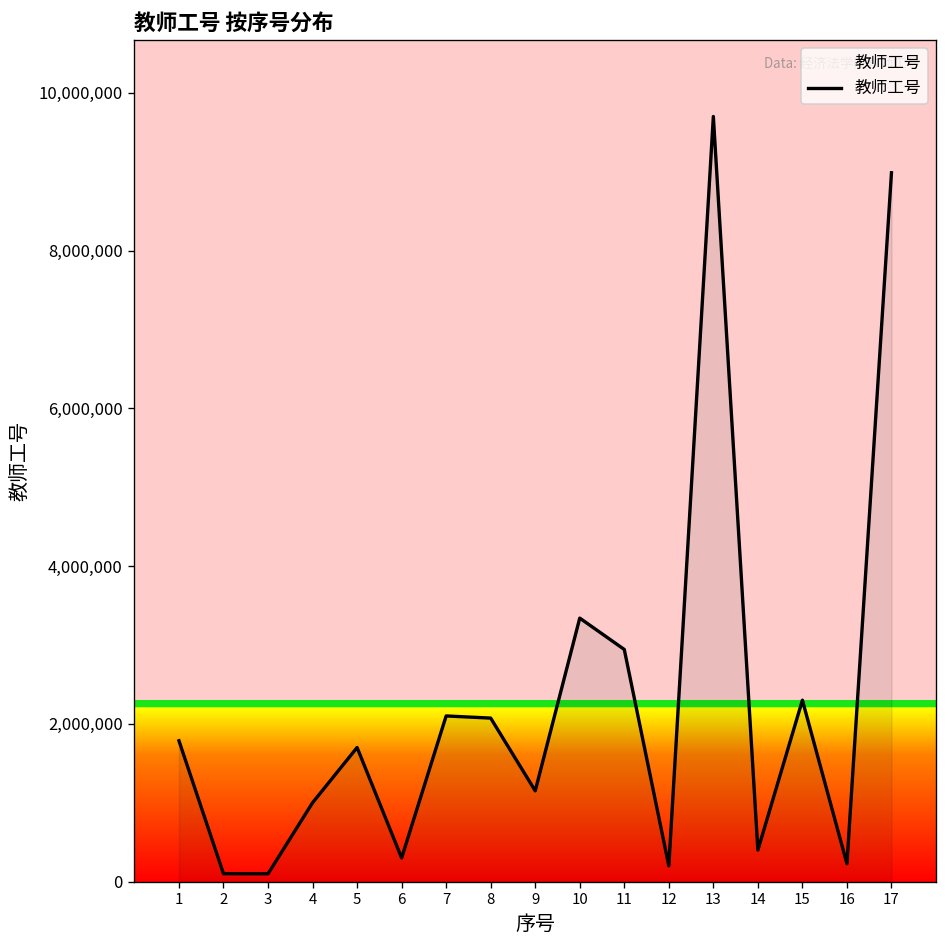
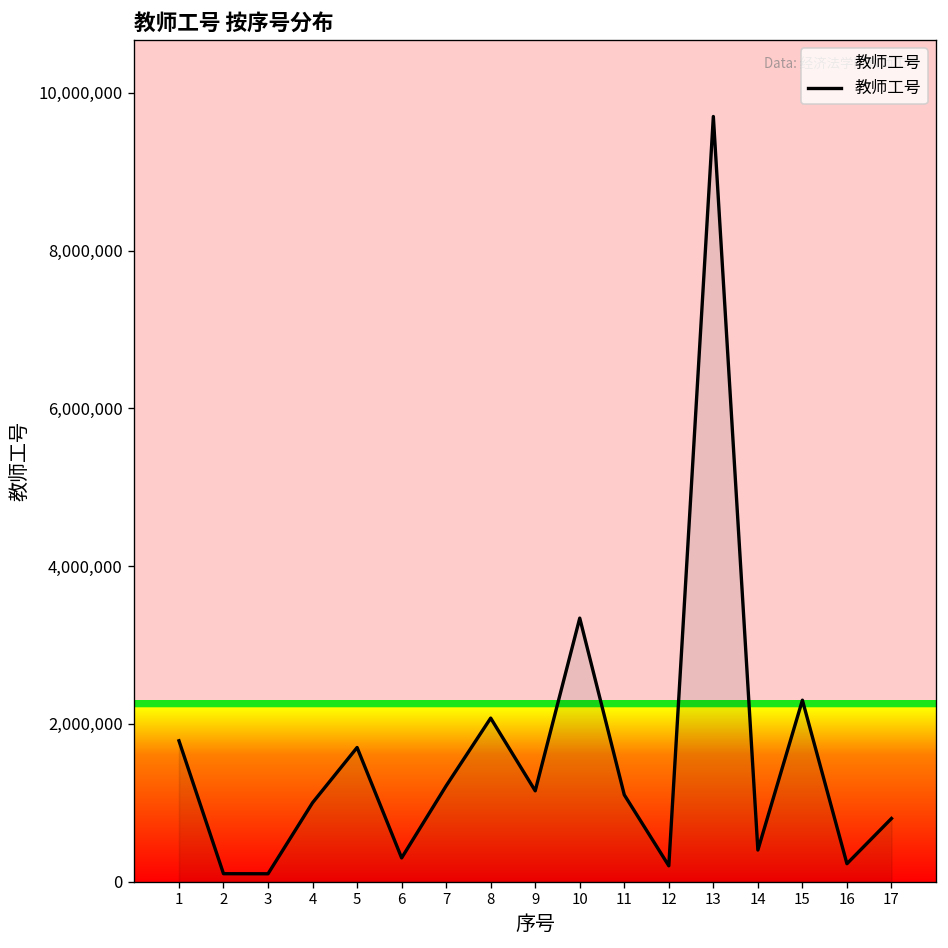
  {
    "1": "1,800,000",
    "2": "100,000",
    "3": "100,000",
    "4": "1,000,000",
    "5": "1,700,000",
    "6": "300,000",
-   "7": "2,100,000",
+   "7": "1,200,000",
    "8": "2,100,000",
    "9": "1,200,000",
    "10": "3,300,000",
-   "11": "2,900,000",
+   "11": "1,100,000",
    "12": "200,000",
    "13": "9,700,000",
    "14": "400,000",
    "15": "2,300,000",
    "16": "200,000",
-   "17": "9,000,000"
+   "17": "800,000"
  }
